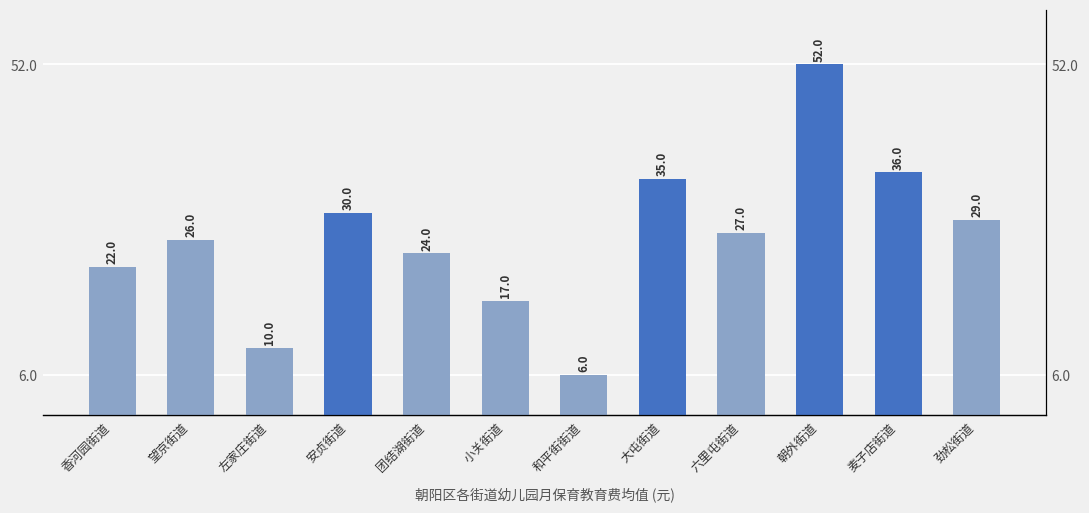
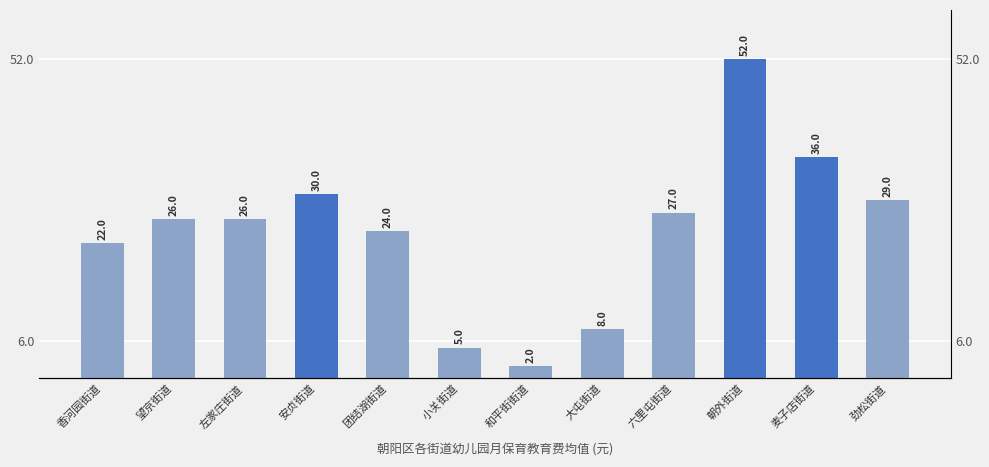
  {
    "香河园街道": 22.0,
    "望京街道": 26.0,
-   "左家庄街道": 10.0,
+   "左家庄街道": 26.0,
    "安贞街道": 30.0,
    "团结湖街道": 24.0,
-   "小关街道": 17.0,
-   "和平街街道": 6.0,
-   "大屯街道": 35.0,
+   "小关街道": 5.0,
+   "和平街街道": 2.0,
+   "大屯街道": 8.0,
    "六里屯街道": 27.0,
    "朝外街道": 52.0,
    "麦子店街道": 36.0,
    "劲松街道": 29.0
  }
